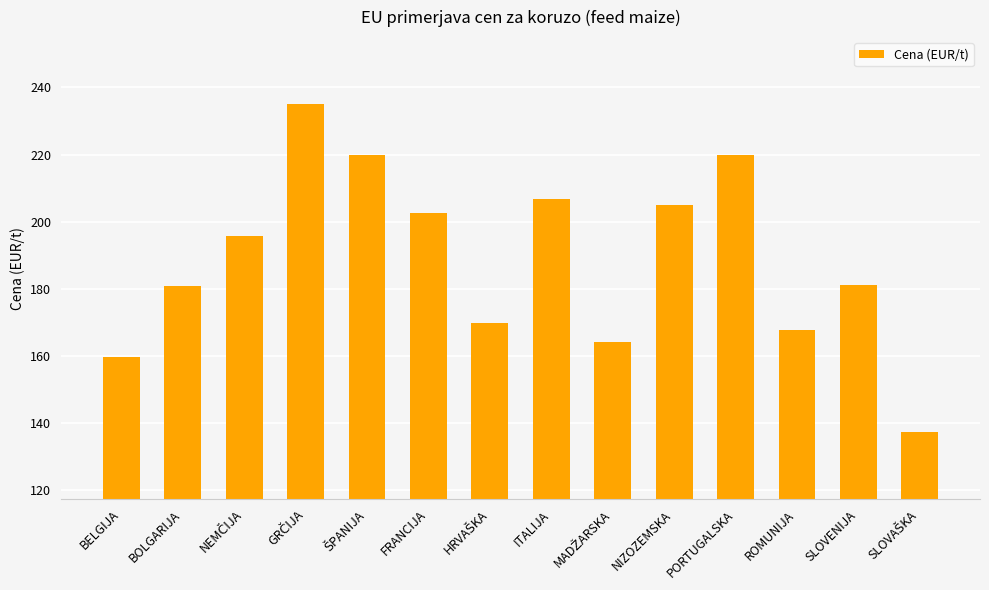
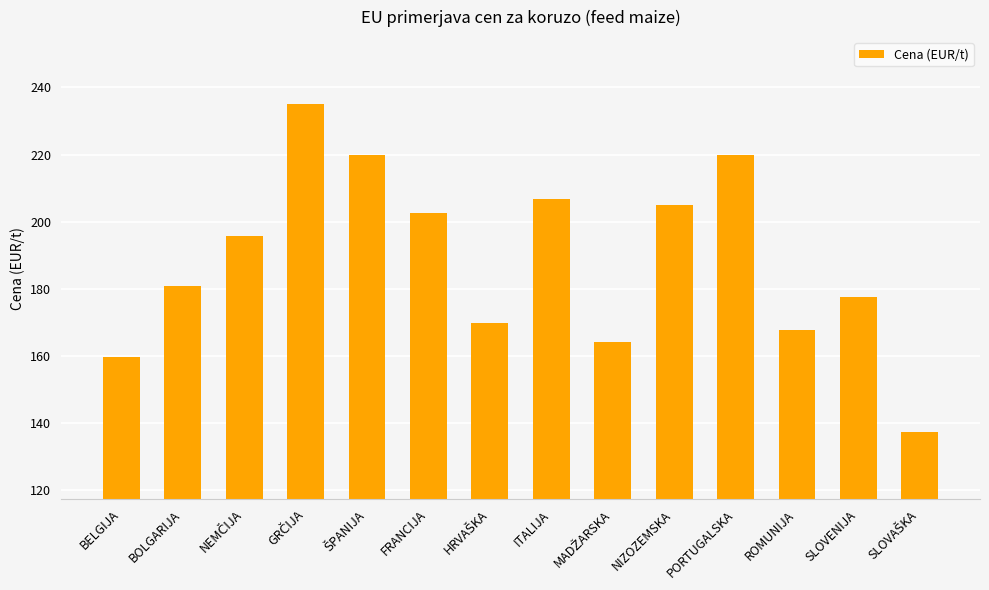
  {
    "BELGIJA": 160,
    "BOLGARIJA": 181,
    "NEMČIJA": 196,
    "GRČIJA": 235,
    "ŠPANIJA": 220,
    "FRANCIJA": 203,
    "HRVAŠKA": 170,
    "ITALIJA": 207,
    "MADŽARSKA": 164,
    "NIZOZEMSKA": 205,
    "PORTUGALSKA": 220,
    "ROMUNIJA": 168,
-   "SLOVENIJA": 181,
+   "SLOVENIJA": 178,
    "SLOVAŠKA": 137
  }
